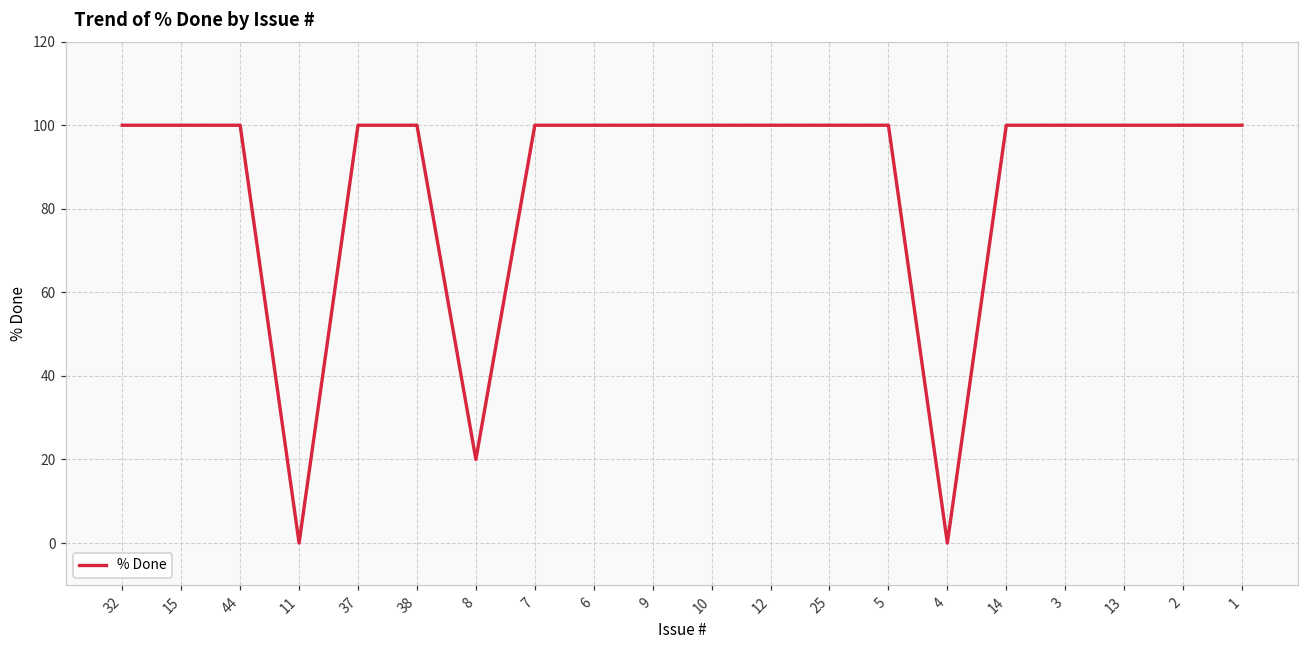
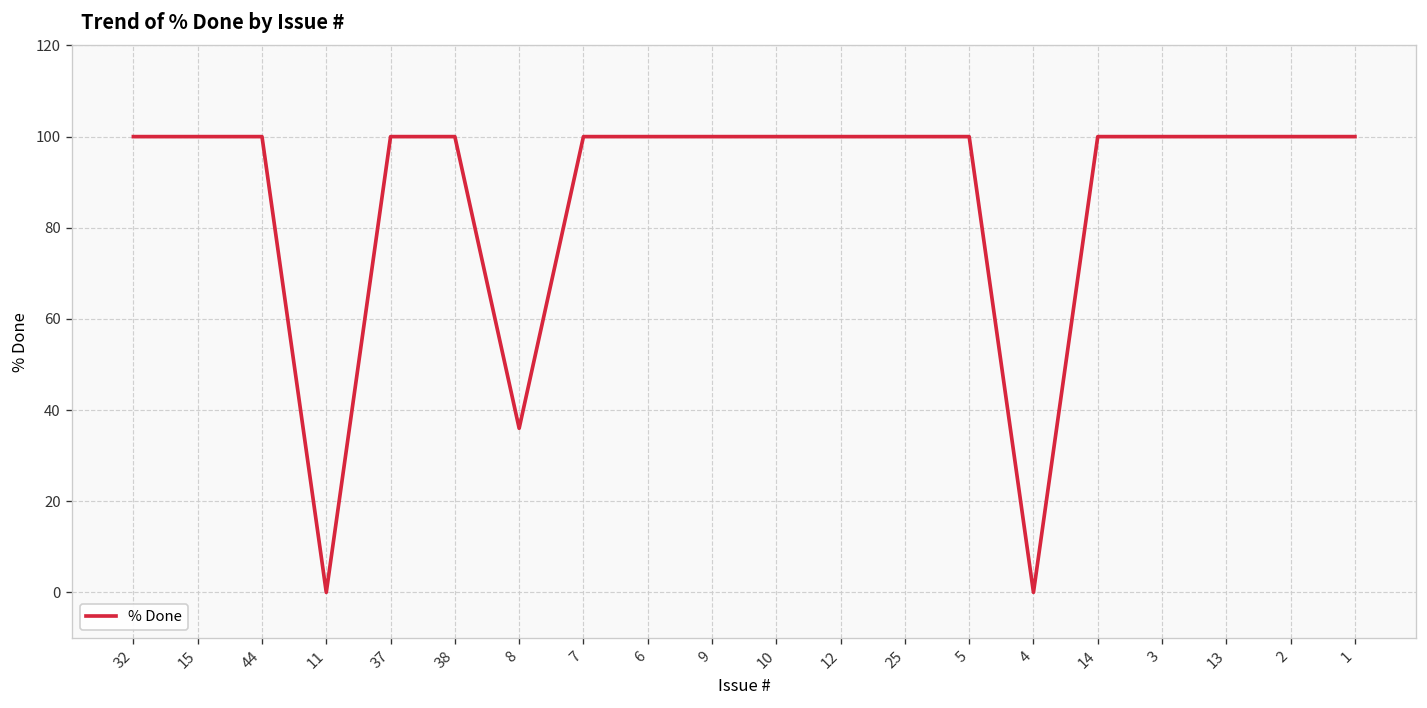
  {
    "32": 100,
    "15": 100,
    "44": 100,
    "11": 0,
    "37": 100,
    "38": 100,
-   "8": 20,
+   "8": 36,
    "7": 100,
    "6": 100,
    "9": 100,
    "10": 100,
    "12": 100,
    "25": 100,
    "5": 100,
    "4": 0,
    "14": 100,
    "3": 100,
    "13": 100,
    "2": 100,
    "1": 100
  }
